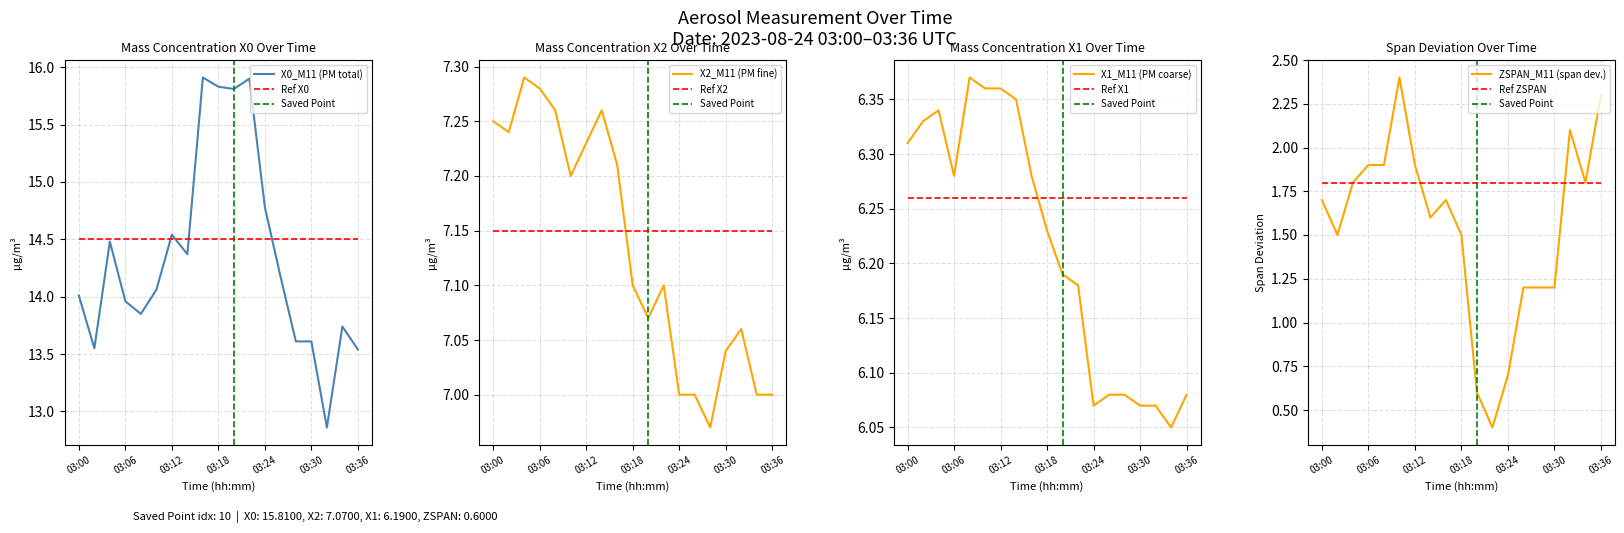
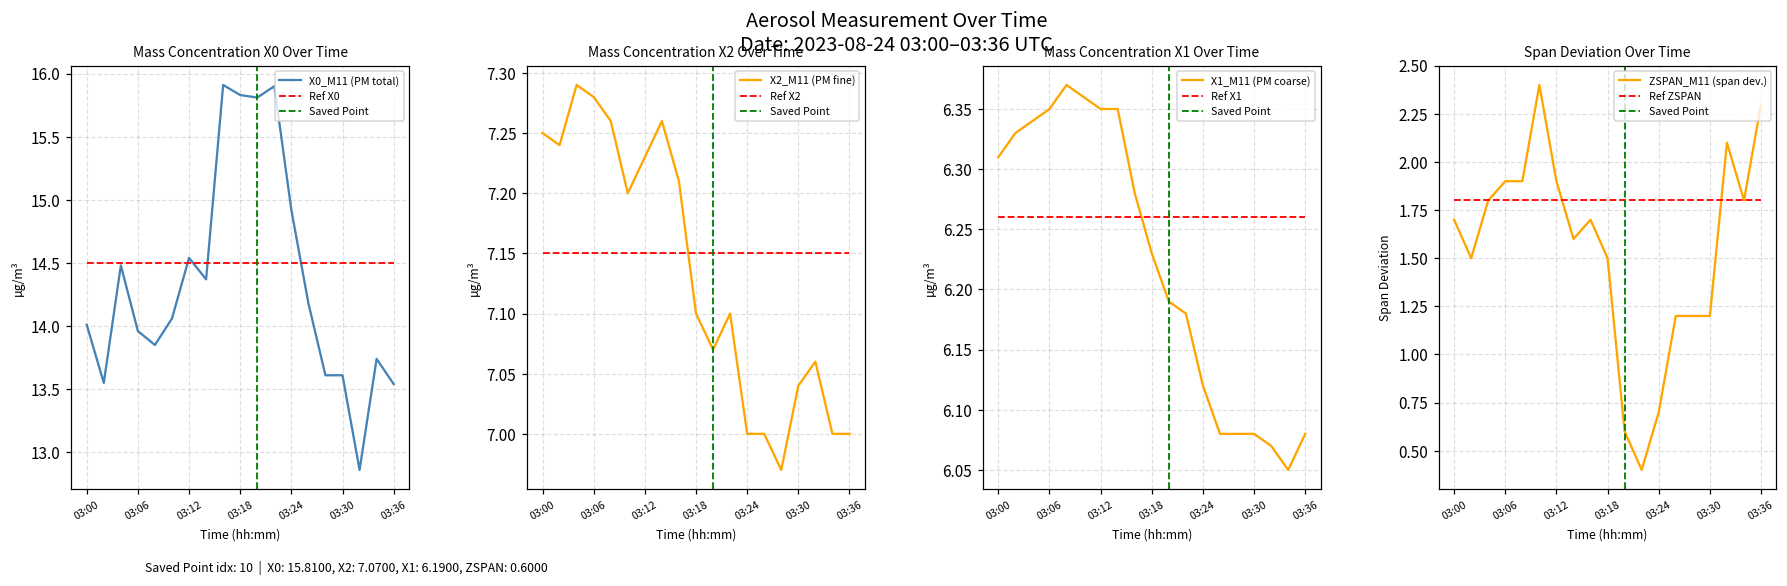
  {
    "Mass Concentration X0 Over Time": {
      "X0_M11 (PM total)": {
        "03:00": 14.01,
        "03:06": 13.96,
        "03:12": 14.54,
        "03:18": 15.83,
-       "03:24": 14.78,
+       "03:24": 14.92,
        "03:30": 13.61,
        "03:36": 13.54
      },
      "Ref X0": {
        "03:00": 14.50,
        "03:06": 14.50,
        "03:12": 14.50,
        "03:18": 14.50,
        "03:24": 14.50,
        "03:30": 14.50,
        "03:36": 14.50
      }
    },
    "Mass Concentration X2 Over Time": {
      "X2_M11 (PM fine)": {
        "03:00": 7.250,
        "03:06": 7.280,
        "03:12": 7.230,
        "03:18": 7.100,
        "03:24": 7.000,
        "03:30": 7.040,
        "03:36": 7.000
      },
      "Ref X2": {
        "03:00": 7.150,
        "03:06": 7.150,
        "03:12": 7.150,
        "03:18": 7.150,
        "03:24": 7.150,
        "03:30": 7.150,
        "03:36": 7.150
      }
    },
    "Mass Concentration X1 Over Time": {
      "X1_M11 (PM coarse)": {
        "03:00": 6.31,
-       "03:06": 6.28,
-       "03:12": 6.36,
+       "03:06": 6.35,
+       "03:12": 6.35,
        "03:18": 6.23,
-       "03:24": 6.07,
-       "03:30": 6.07,
+       "03:24": 6.12,
+       "03:30": 6.08,
        "03:36": 6.08
      },
      "Ref X1": {
        "03:00": 6.26,
        "03:06": 6.26,
        "03:12": 6.26,
        "03:18": 6.26,
        "03:24": 6.26,
        "03:30": 6.26,
        "03:36": 6.26
      }
    },
    "Span Deviation Over Time": {
      "ZSPAN_M11 (span dev.)": {
        "03:00": 1.70,
        "03:06": 1.90,
        "03:12": 1.90,
        "03:18": 1.50,
        "03:24": 0.70,
        "03:30": 1.20
      },
      "Ref ZSPAN": {
        "03:00": 1.80,
        "03:06": 1.80,
        "03:12": 1.80,
        "03:18": 1.80,
        "03:24": 1.80,
        "03:30": 1.80,
        "03:36": 1.80
      }
    }
  }
